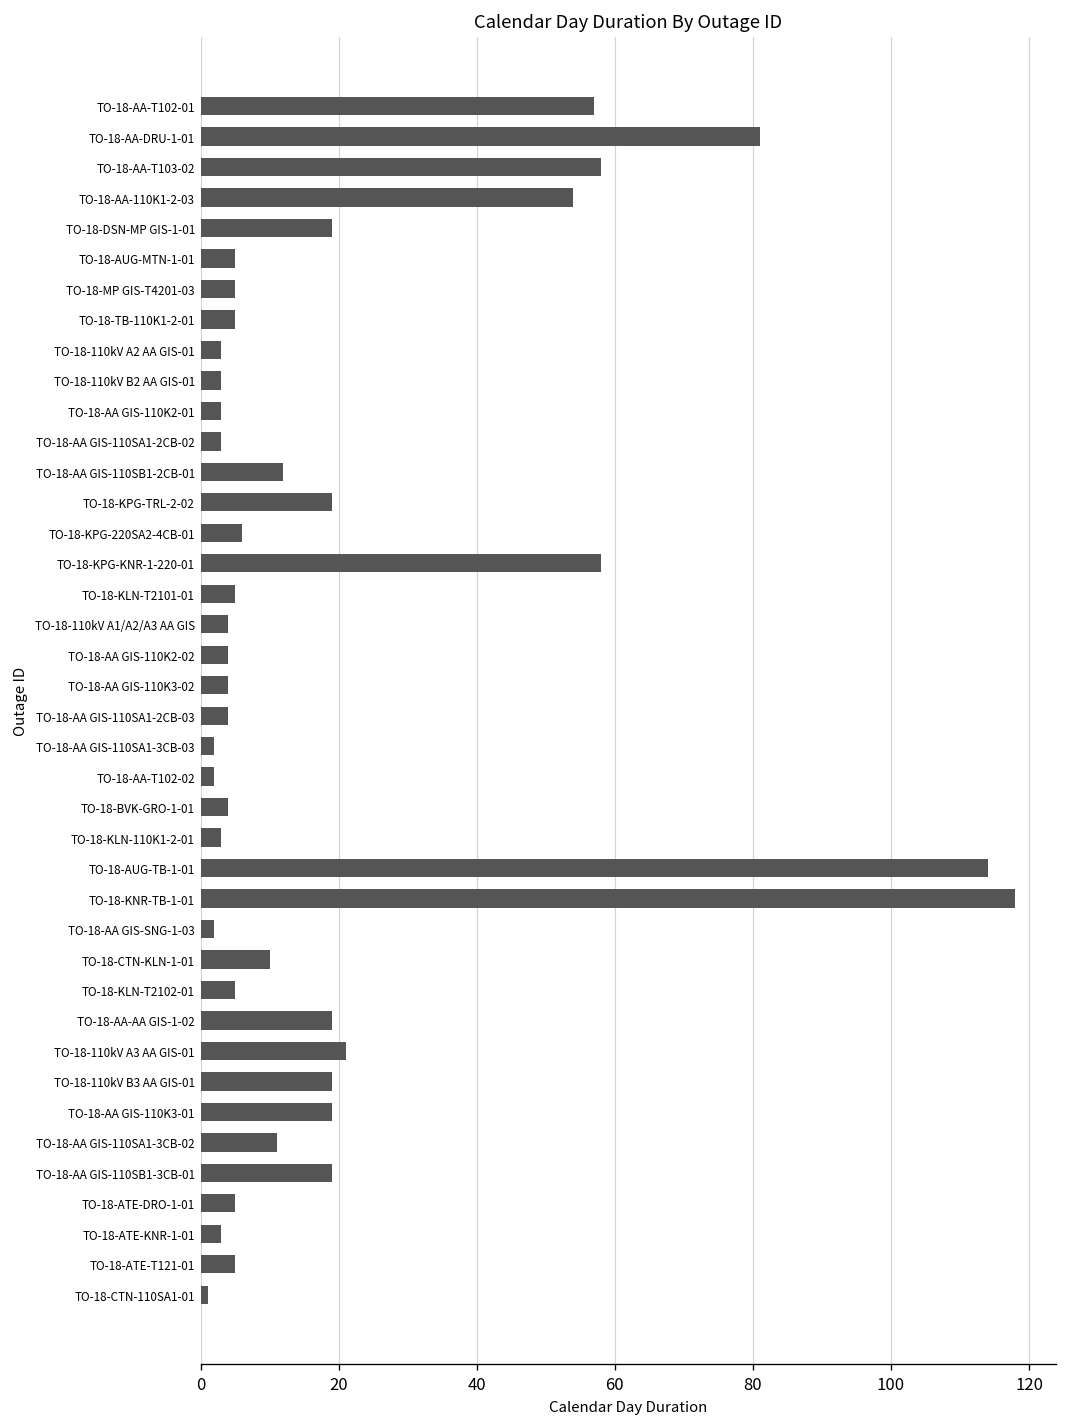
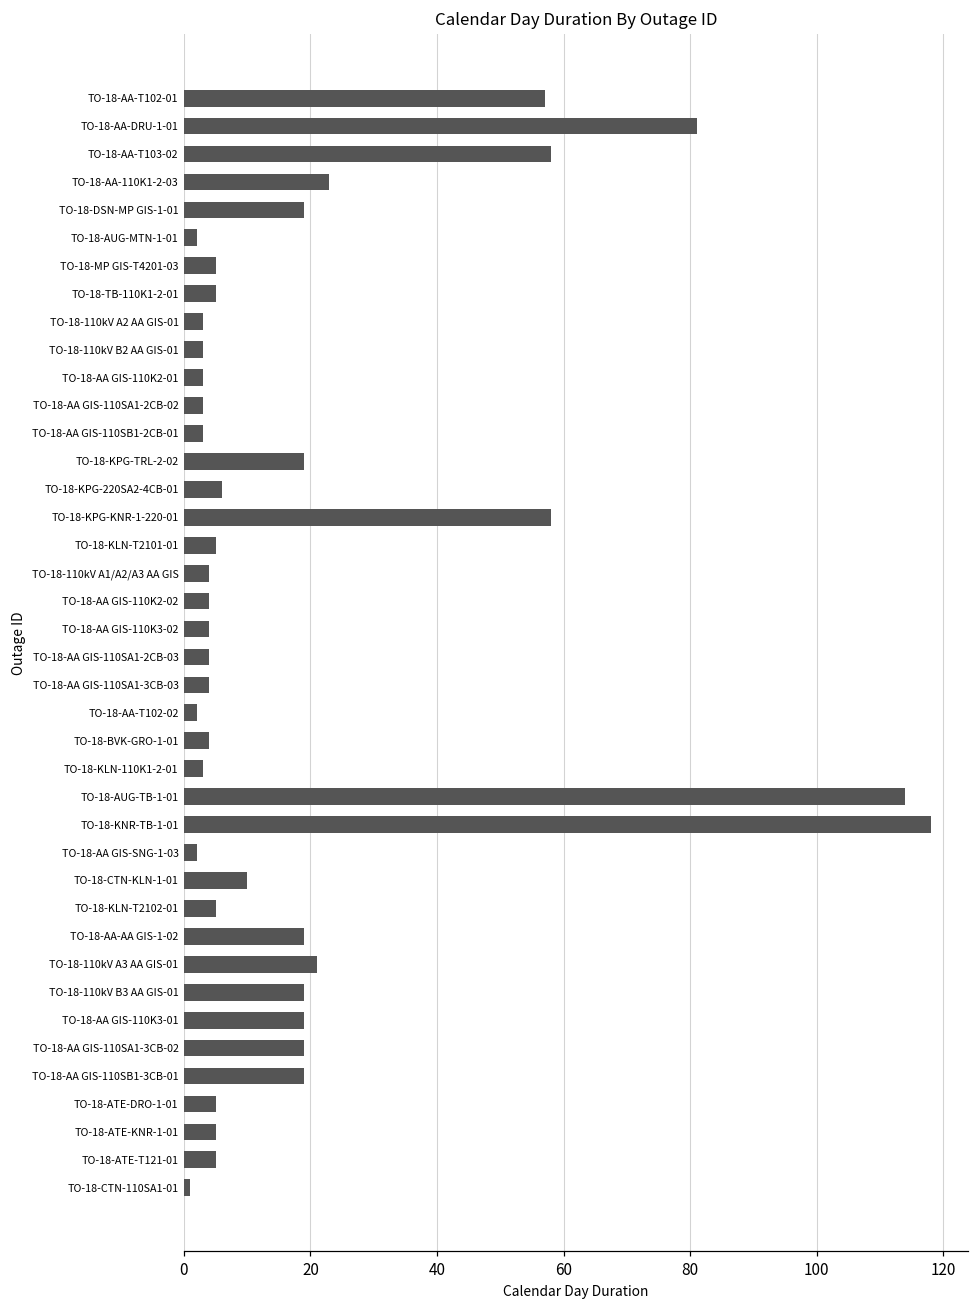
  {
    "TO-18-AA-T102-01": 57,
    "TO-18-AA-DRU-1-01": 81,
    "TO-18-AA-T103-02": 58,
-   "TO-18-AA-110K1-2-03": 54,
+   "TO-18-AA-110K1-2-03": 23,
    "TO-18-DSN-MP GIS-1-01": 19,
-   "TO-18-AUG-MTN-1-01": 5,
+   "TO-18-AUG-MTN-1-01": 2,
    "TO-18-MP GIS-T4201-03": 5,
    "TO-18-TB-110K1-2-01": 5,
    "TO-18-110kV A2 AA GIS-01": 3,
    "TO-18-110kV B2 AA GIS-01": 3,
    "TO-18-AA GIS-110K2-01": 3,
    "TO-18-AA GIS-110SA1-2CB-02": 3,
-   "TO-18-AA GIS-110SB1-2CB-01": 12,
+   "TO-18-AA GIS-110SB1-2CB-01": 3,
    "TO-18-KPG-TRL-2-02": 19,
    "TO-18-KPG-220SA2-4CB-01": 6,
    "TO-18-KPG-KNR-1-220-01": 58,
    "TO-18-KLN-T2101-01": 5,
    "TO-18-110kV A1/A2/A3 AA GIS": 4,
    "TO-18-AA GIS-110K2-02": 4,
    "TO-18-AA GIS-110K3-02": 4,
    "TO-18-AA GIS-110SA1-2CB-03": 4,
-   "TO-18-AA GIS-110SA1-3CB-03": 2,
+   "TO-18-AA GIS-110SA1-3CB-03": 4,
    "TO-18-AA-T102-02": 2,
    "TO-18-BVK-GRO-1-01": 4,
    "TO-18-KLN-110K1-2-01": 3,
    "TO-18-AUG-TB-1-01": 114,
    "TO-18-KNR-TB-1-01": 118,
    "TO-18-AA GIS-SNG-1-03": 2,
    "TO-18-CTN-KLN-1-01": 10,
    "TO-18-KLN-T2102-01": 5,
    "TO-18-AA-AA GIS-1-02": 19,
    "TO-18-110kV A3 AA GIS-01": 21,
    "TO-18-110kV B3 AA GIS-01": 19,
    "TO-18-AA GIS-110K3-01": 19,
-   "TO-18-AA GIS-110SA1-3CB-02": 11,
+   "TO-18-AA GIS-110SA1-3CB-02": 19,
    "TO-18-AA GIS-110SB1-3CB-01": 19,
    "TO-18-ATE-DRO-1-01": 5,
-   "TO-18-ATE-KNR-1-01": 3,
+   "TO-18-ATE-KNR-1-01": 5,
    "TO-18-ATE-T121-01": 5,
    "TO-18-CTN-110SA1-01": 1
  }
